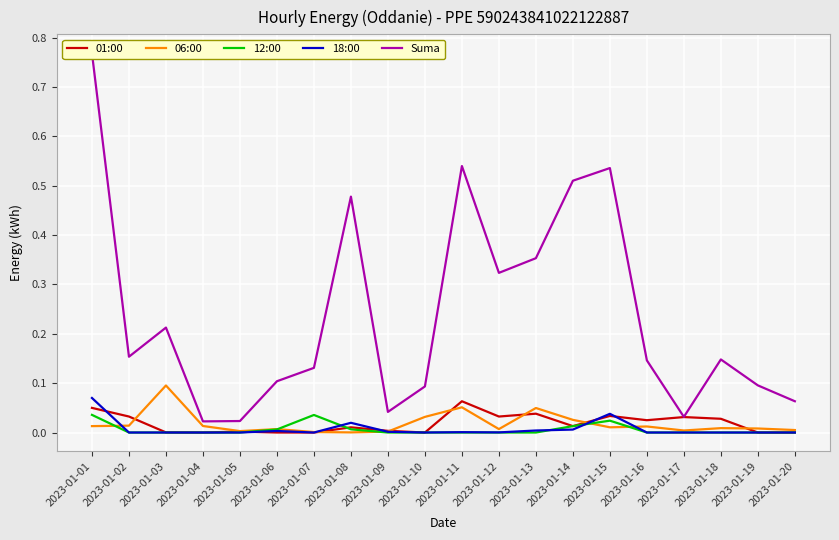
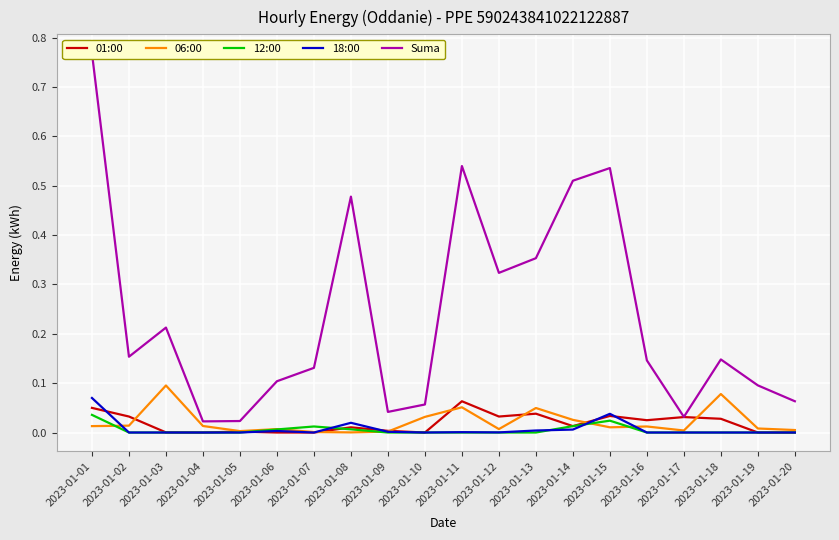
  {
    "01:00": {
      "2023-01-01": 0.05,
      "2023-01-02": 0.03,
      "2023-01-11": 0.06,
      "2023-01-12": 0.03,
      "2023-01-13": 0.04,
      "2023-01-16": 0.02,
      "2023-01-18": 0.03
    },
    "06:00": {
      "2023-01-01": 0.01,
      "2023-01-02": 0.01,
      "2023-01-03": 0.10,
      "2023-01-04": 0.01,
      "2023-01-08": 0.00,
      "2023-01-10": 0.03,
      "2023-01-11": 0.05,
      "2023-01-12": 0.01,
      "2023-01-13": 0.05,
      "2023-01-14": 0.03,
      "2023-01-15": 0.01,
      "2023-01-16": 0.01,
-     "2023-01-18": 0.01,
+     "2023-01-18": 0.08,
      "2023-01-19": 0.01
    },
    "12:00": {
      "2023-01-01": 0.04,
-     "2023-01-07": 0.04,
+     "2023-01-07": 0.01,
      "2023-01-15": 0.02
    },
    "18:00": {
      "2023-01-01": 0.07,
      "2023-01-08": 0.02,
      "2023-01-14": 0.01
    },
    "Suma": {
      "2023-01-02": 0.15,
      "2023-01-03": 0.21,
      "2023-01-04": 0.02,
      "2023-01-05": 0.02,
      "2023-01-06": 0.10,
      "2023-01-07": 0.13,
      "2023-01-08": 0.48,
      "2023-01-09": 0.04,
-     "2023-01-10": 0.09,
+     "2023-01-10": 0.06,
      "2023-01-11": 0.54,
      "2023-01-12": 0.32,
      "2023-01-13": 0.35,
      "2023-01-14": 0.51,
      "2023-01-15": 0.54,
      "2023-01-16": 0.15,
      "2023-01-18": 0.15,
      "2023-01-19": 0.10,
      "2023-01-20": 0.06
    }
  }
